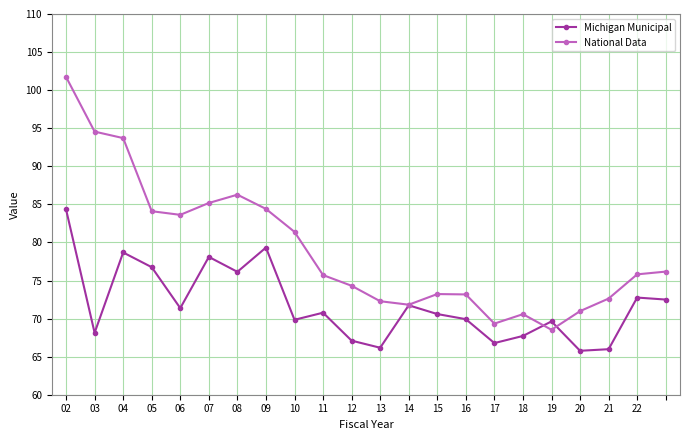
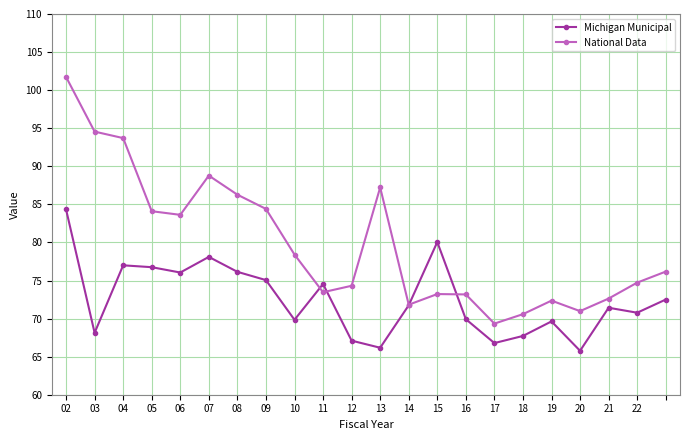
  {
    "Michigan Municipal": {
      "02": 84,
      "03": 68,
-     "04": 79,
+     "04": 77,
      "05": 77,
-     "06": 71,
+     "06": 76,
      "07": 78,
      "08": 76,
-     "09": 79,
+     "09": 75,
      "10": 70,
-     "11": 71,
+     "11": 75,
      "12": 67,
      "13": 66,
-     "15": 71,
+     "15": 80,
      "16": 70,
      "17": 67,
      "18": 68,
      "19": 70,
      "20": 66,
-     "21": 66,
-     "22": 73
+     "21": 71,
+     "22": 71
    },
    "National Data": {
      "02": 102,
      "03": 95,
      "04": 94,
      "05": 84,
      "06": 84,
-     "07": 85,
+     "07": 89,
      "08": 86,
      "09": 84,
-     "10": 81,
-     "11": 76,
+     "10": 78,
+     "11": 73,
      "12": 74,
-     "13": 72,
+     "13": 87,
      "15": 73,
      "16": 73,
      "17": 69,
      "18": 71,
-     "19": 69,
+     "19": 72,
      "20": 71,
      "21": 73,
-     "22": 76
+     "22": 75
    }
  }
